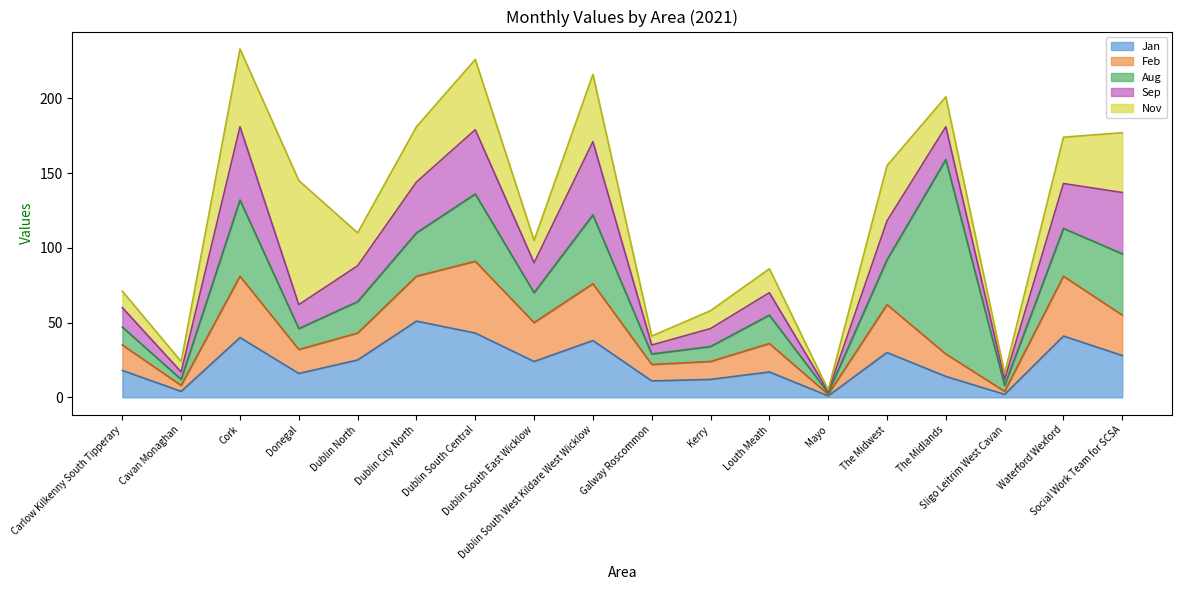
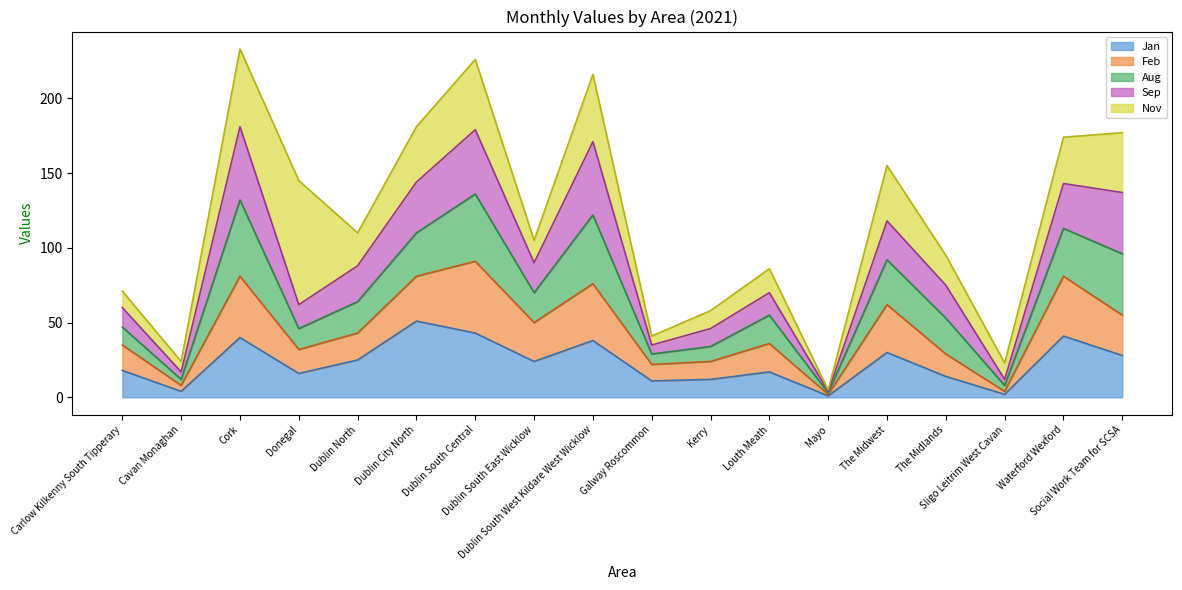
  {
    "Jan": {
      "Carlow Kilkenny South Tipperary": 18,
      "Cavan Monaghan": 4,
      "Cork": 40,
      "Donegal": 16,
      "Dublin North": 25,
      "Dublin City North": 51,
      "Dublin South Central": 43,
      "Dublin South East Wicklow": 24,
      "Dublin South West Kildare West Wicklow": 38,
      "Galway Roscommon": 11,
      "Kerry": 12,
      "Louth Meath": 17,
      "The Midwest": 30,
      "The Midlands": 14,
      "Sligo Leitrim West Cavan": 2,
      "Waterford Wexford": 41,
      "Social Work Team for SCSA": 28
    },
    "Feb": {
      "Carlow Kilkenny South Tipperary": 17,
      "Cavan Monaghan": 4,
      "Cork": 41,
      "Donegal": 16,
      "Dublin North": 18,
      "Dublin City North": 30,
      "Dublin South Central": 48,
      "Dublin South East Wicklow": 26,
      "Dublin South West Kildare West Wicklow": 38,
      "Galway Roscommon": 11,
      "Kerry": 12,
      "Louth Meath": 19,
      "The Midwest": 32,
      "The Midlands": 15,
      "Sligo Leitrim West Cavan": 2,
      "Waterford Wexford": 40,
      "Social Work Team for SCSA": 27
    },
    "Aug": {
      "Carlow Kilkenny South Tipperary": 12,
      "Cavan Monaghan": 4,
      "Cork": 51,
      "Donegal": 14,
      "Dublin North": 21,
      "Dublin City North": 29,
      "Dublin South Central": 45,
      "Dublin South East Wicklow": 20,
      "Dublin South West Kildare West Wicklow": 46,
      "Galway Roscommon": 7,
      "Kerry": 10,
      "Louth Meath": 19,
      "The Midwest": 30,
-     "The Midlands": 130,
+     "The Midlands": 24,
      "Sligo Leitrim West Cavan": 4,
      "Waterford Wexford": 32,
      "Social Work Team for SCSA": 41
    },
    "Sep": {
      "Carlow Kilkenny South Tipperary": 13,
      "Cavan Monaghan": 5,
      "Cork": 49,
      "Donegal": 16,
      "Dublin North": 24,
      "Dublin City North": 34,
      "Dublin South Central": 43,
      "Dublin South East Wicklow": 20,
      "Dublin South West Kildare West Wicklow": 49,
      "Galway Roscommon": 6,
      "Kerry": 12,
      "Louth Meath": 15,
      "The Midwest": 26,
      "The Midlands": 22,
      "Sligo Leitrim West Cavan": 4,
      "Waterford Wexford": 30,
      "Social Work Team for SCSA": 41
    },
    "Nov": {
      "Carlow Kilkenny South Tipperary": 11,
      "Cavan Monaghan": 7,
      "Cork": 52,
      "Donegal": 83,
      "Dublin North": 22,
      "Dublin City North": 37,
      "Dublin South Central": 47,
      "Dublin South East Wicklow": 15,
      "Dublin South West Kildare West Wicklow": 45,
      "Galway Roscommon": 6,
      "Kerry": 12,
      "Louth Meath": 16,
      "The Midwest": 37,
      "The Midlands": 20,
-     "Sligo Leitrim West Cavan": 4,
+     "Sligo Leitrim West Cavan": 11,
      "Waterford Wexford": 31,
      "Social Work Team for SCSA": 40
    }
  }
